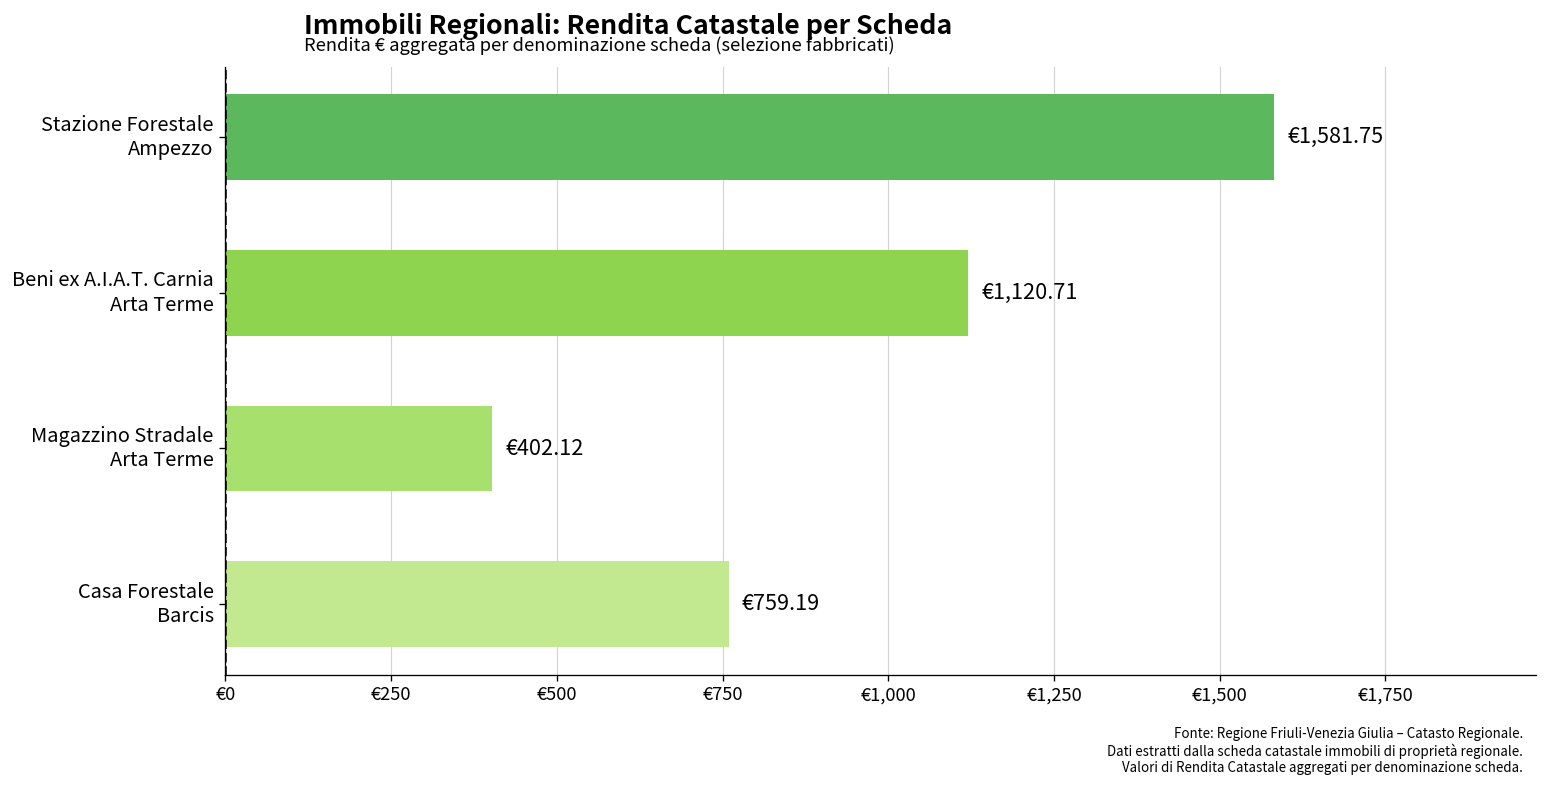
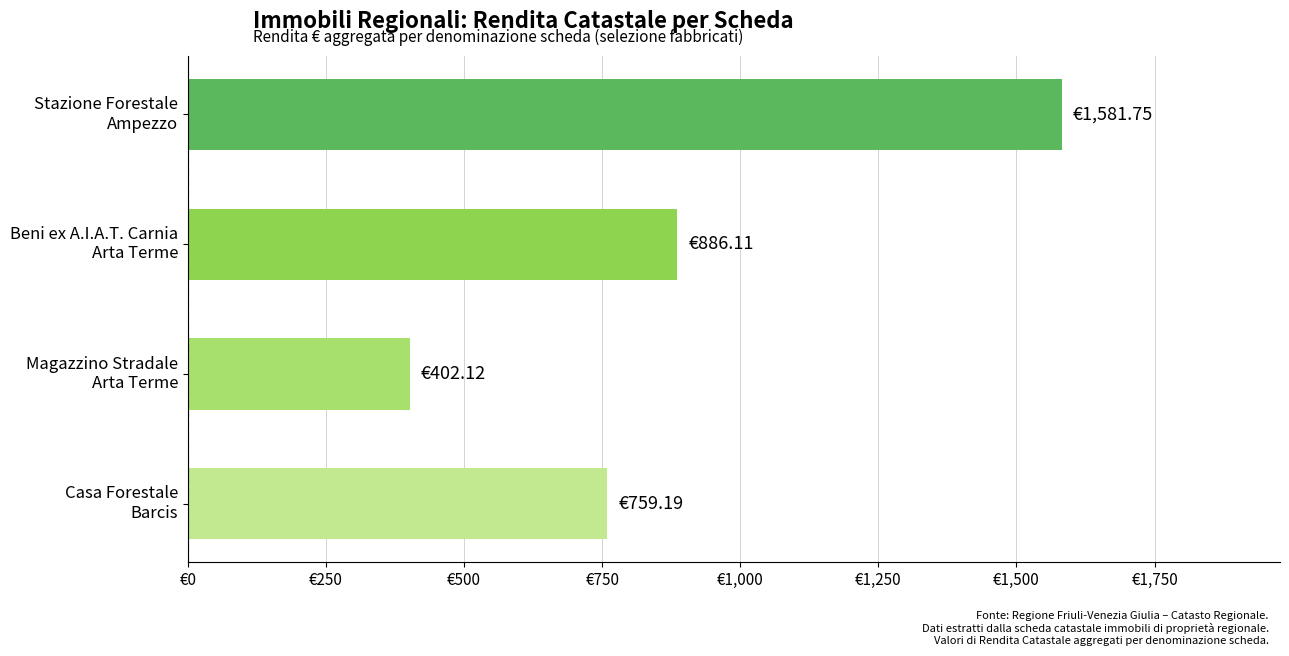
  {
    "Stazione Forestale Ampezzo": "€1,581.75",
-   "Beni ex A.I.A.T. Carnia Arta Terme": "€1,120.71",
+   "Beni ex A.I.A.T. Carnia Arta Terme": "€886.11",
    "Magazzino Stradale Arta Terme": "€402.12",
    "Casa Forestale Barcis": "€759.19"
  }
